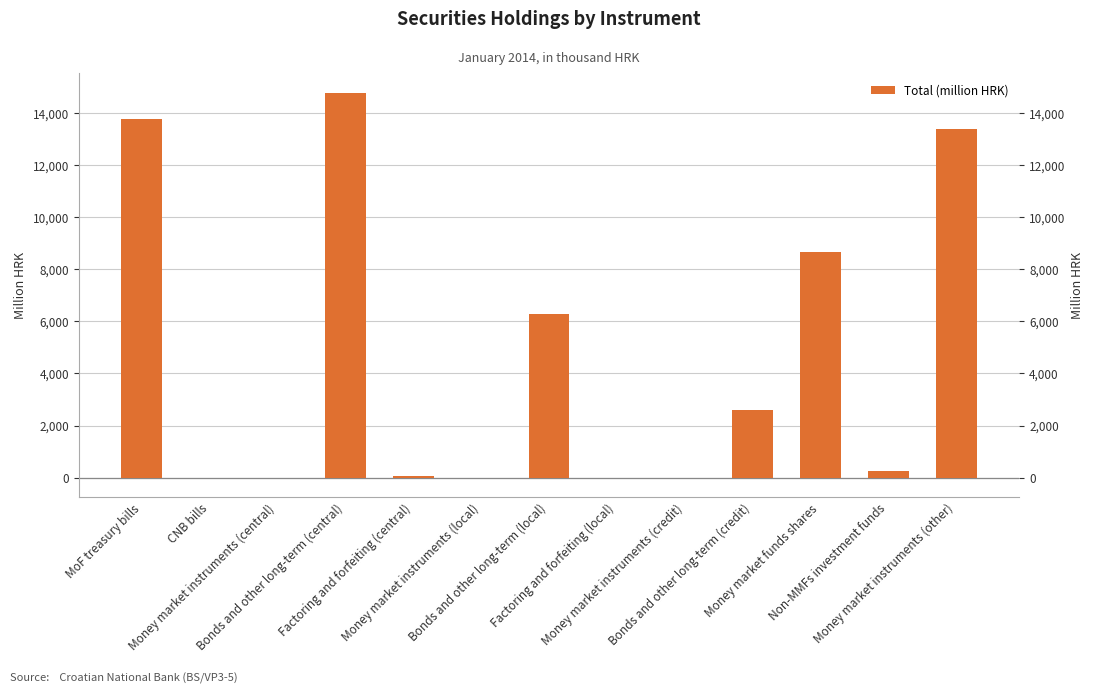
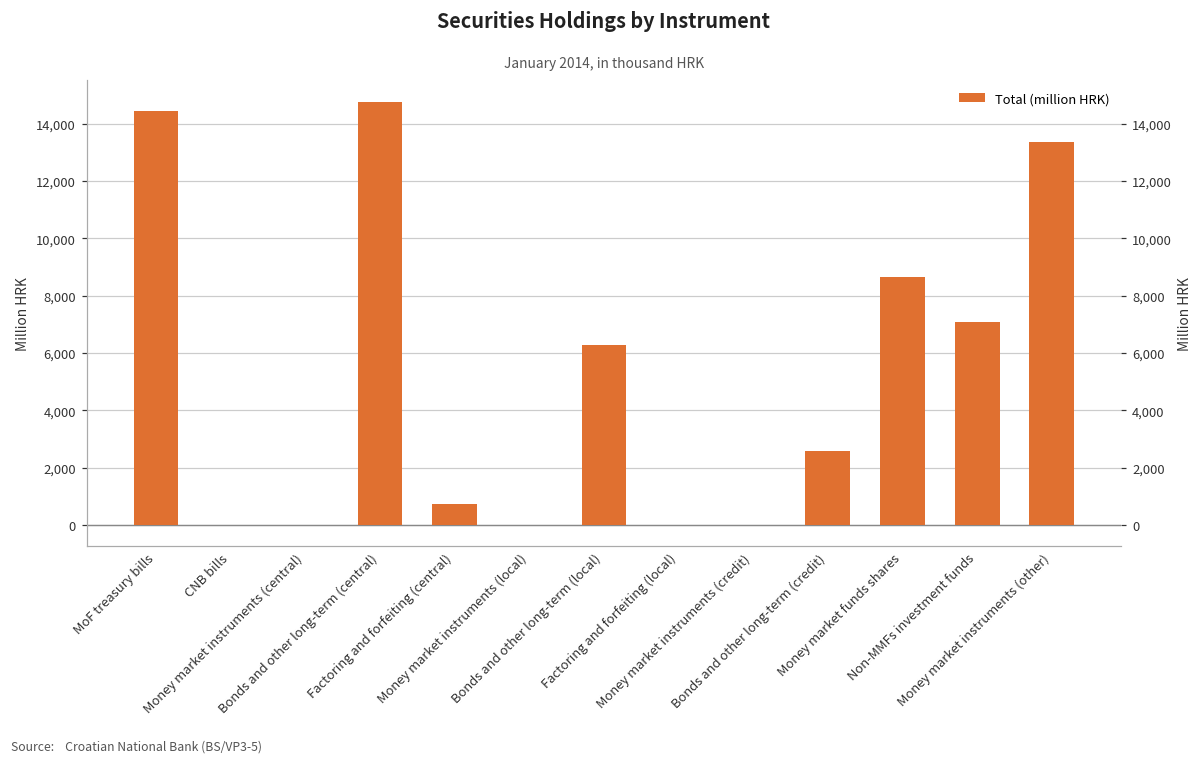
  {
-   "MoF treasury bills": "13,800",
+   "MoF treasury bills": "14,500",
    "CNB bills": "0",
    "Bonds and other long-term (central)": "14,800",
-   "Factoring and forfeiting (central)": "100",
+   "Factoring and forfeiting (central)": "700",
    "Bonds and other long-term (local)": "6,300",
    "Bonds and other long-term (credit)": "2,600",
    "Money market funds shares": "8,700",
-   "Non-MMFs investment funds": "300",
+   "Non-MMFs investment funds": "7,100",
    "Money market instruments (other)": "13,400"
  }
